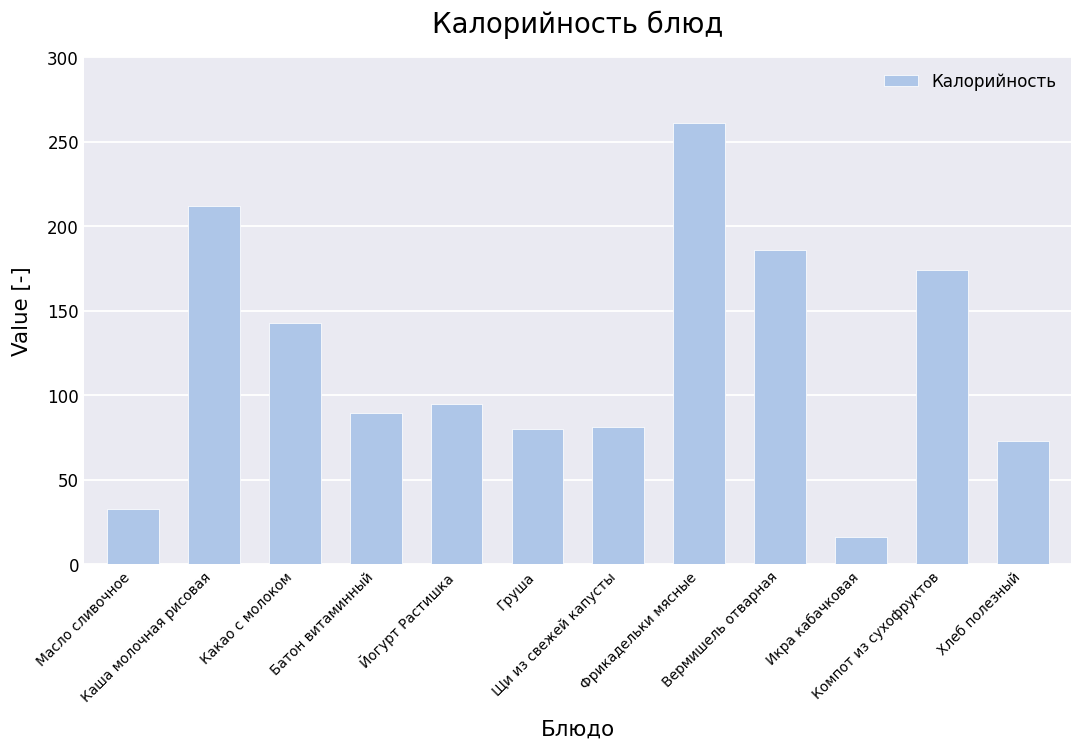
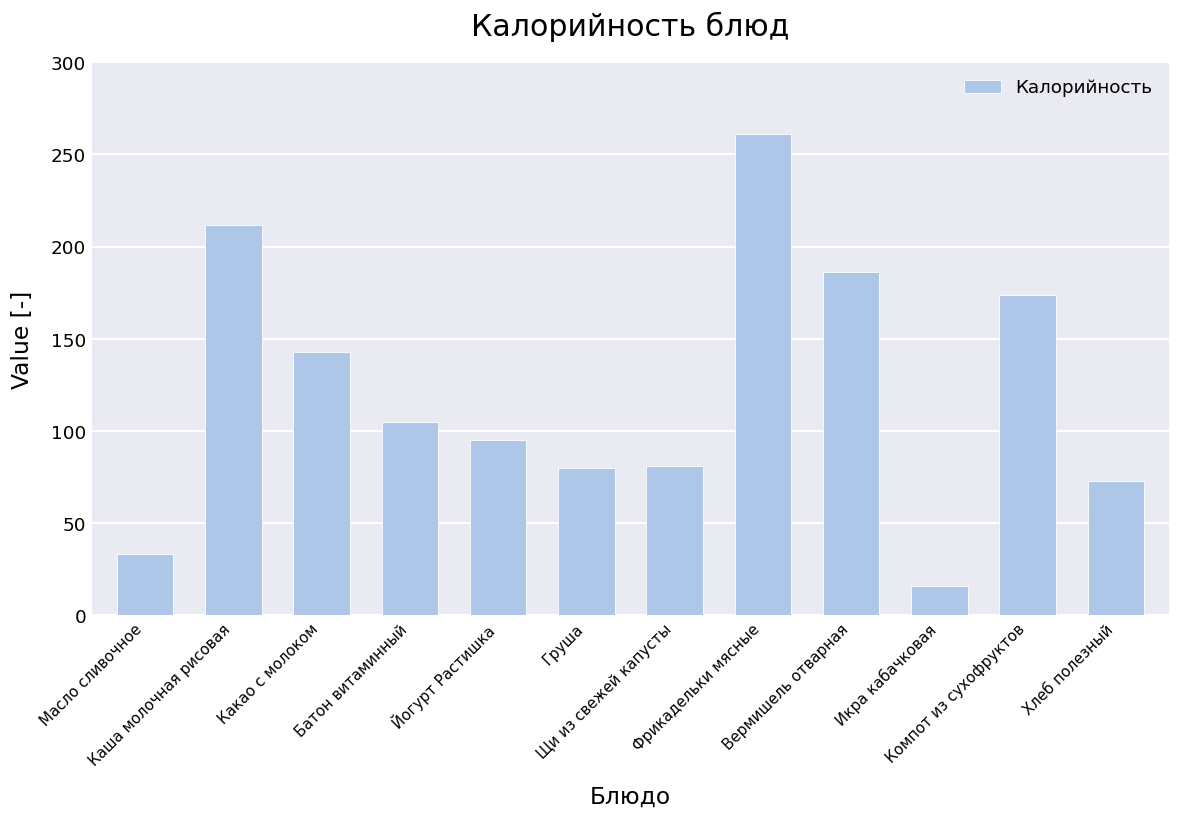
  {
    "Масло сливочное": 33,
    "Каша молочная рисовая": 212,
    "Какао с молоком": 143,
-   "Батон витаминный": 90,
+   "Батон витаминный": 105,
    "Йогурт Растишка": 95,
    "Груша": 80,
    "Щи из свежей капусты": 81,
    "Фрикадельки мясные": 261,
    "Вермишель отварная": 186,
    "Икра кабачковая": 16,
    "Компот из сухофруктов": 174,
    "Хлеб полезный": 73
  }
